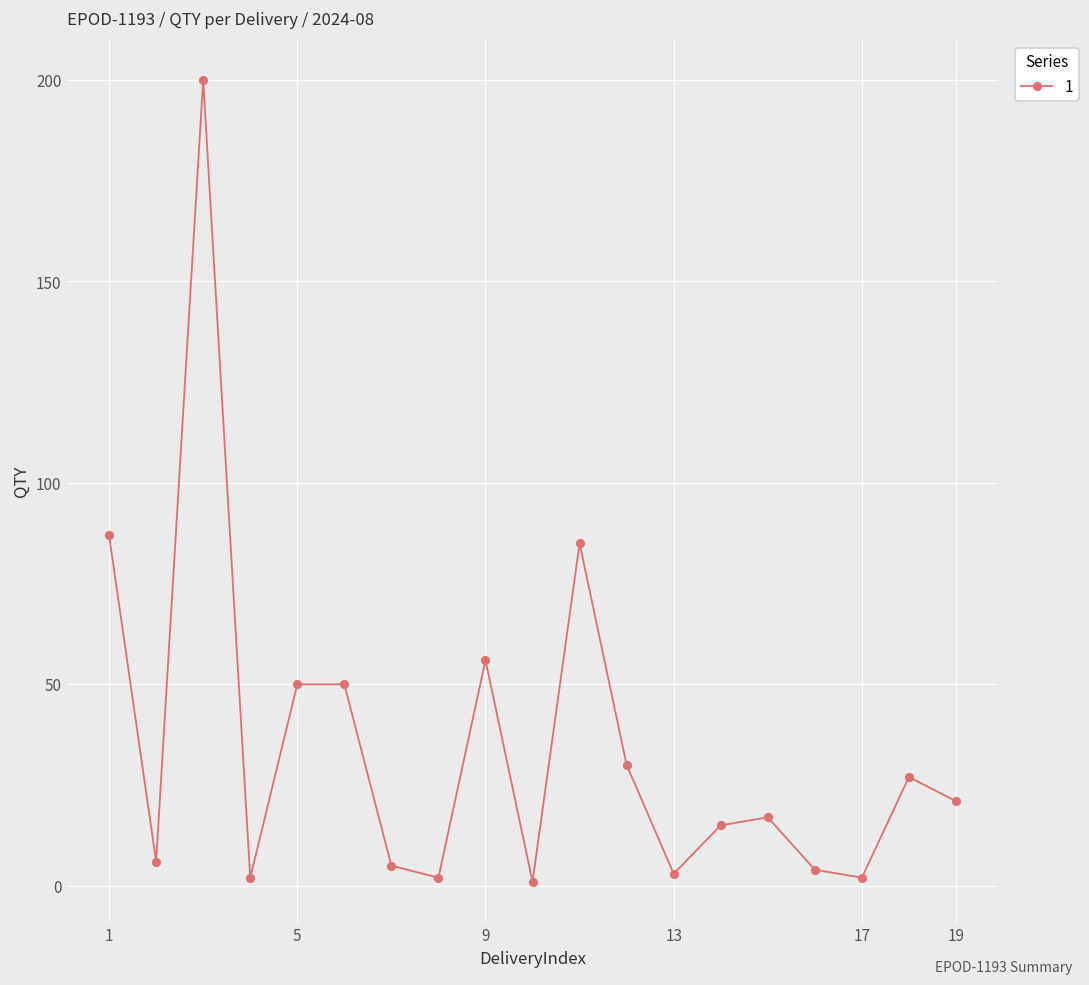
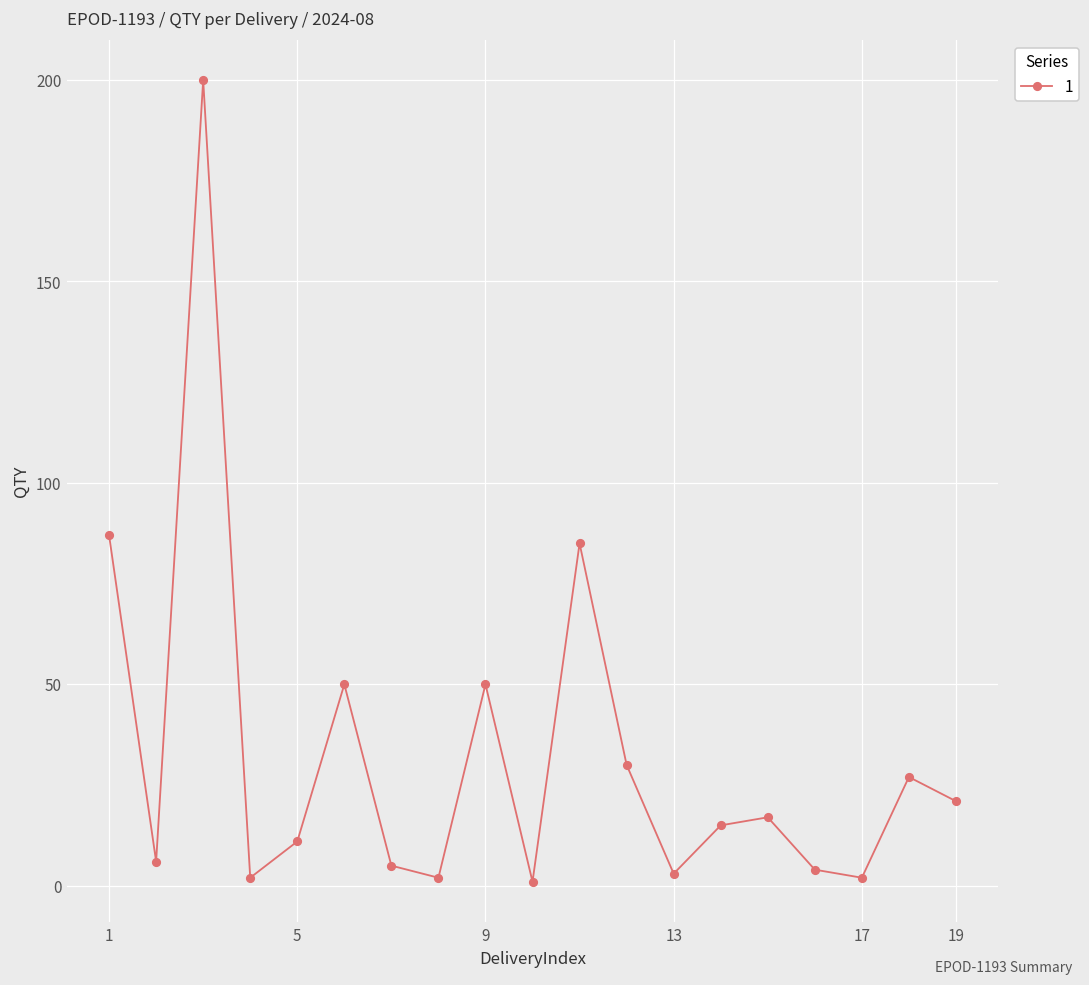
  {
    "1": 87,
-   "5": 50,
-   "9": 56,
+   "5": 11,
+   "9": 50,
    "13": 3,
    "17": 2,
    "19": 21
  }
